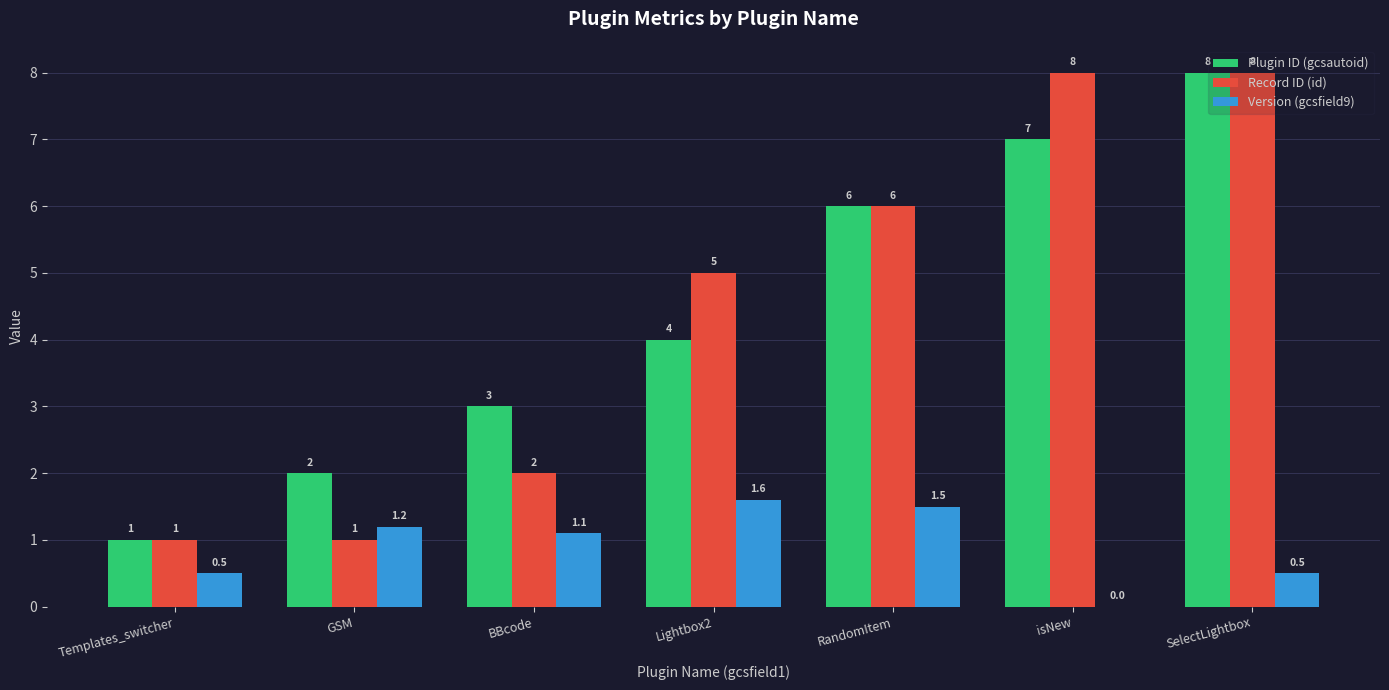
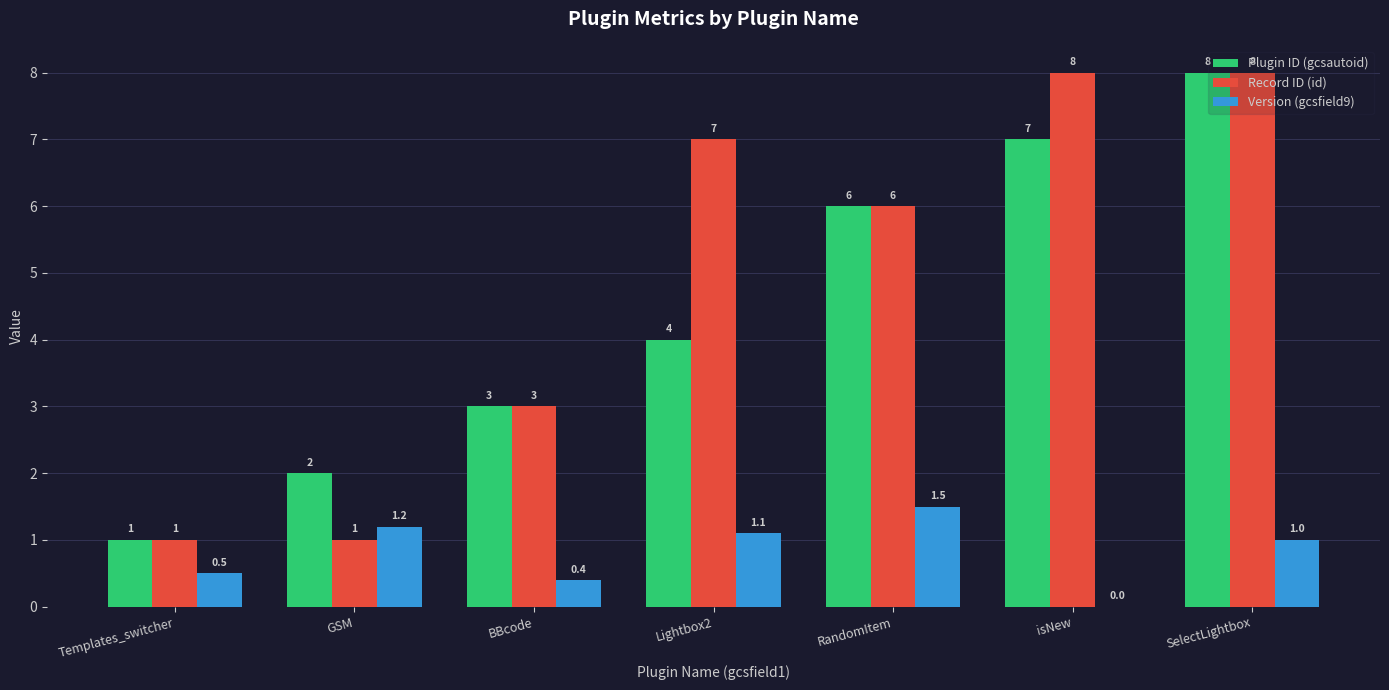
  {
    "Plugin ID (gcsautoid)": {
      "Templates_switcher": 1,
      "GSM": 2,
      "BBcode": 3,
      "Lightbox2": 4,
      "RandomItem": 6,
      "isNew": 7
    },
    "Record ID (id)": {
      "Templates_switcher": 1,
      "GSM": 1,
-     "BBcode": 2,
-     "Lightbox2": 5,
+     "BBcode": 3,
+     "Lightbox2": 7,
      "RandomItem": 6,
      "isNew": 8
    },
    "Version (gcsfield9)": {
      "Templates_switcher": 0.5,
      "GSM": 1.2,
-     "BBcode": 1.1,
-     "Lightbox2": 1.6,
+     "BBcode": 0.4,
+     "Lightbox2": 1.1,
      "RandomItem": 1.5,
      "isNew": 0.0,
-     "SelectLightbox": 0.5
+     "SelectLightbox": 1.0
    }
  }
